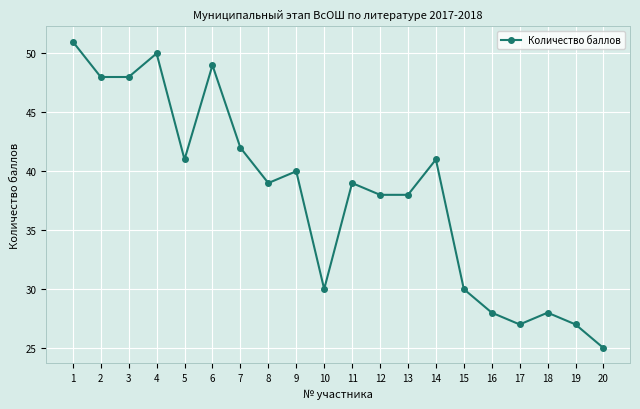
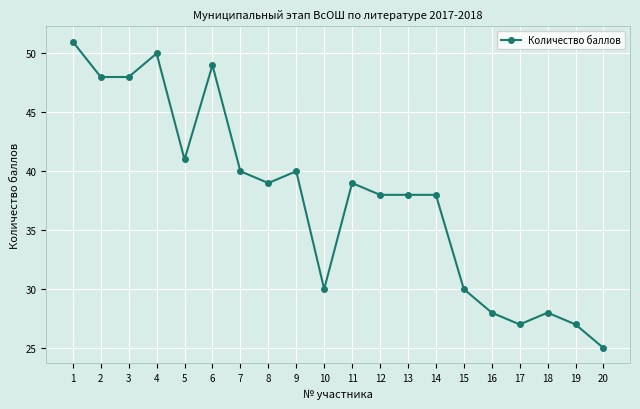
  {
    "1": 51,
    "2": 48,
    "3": 48,
    "4": 50,
    "5": 41,
    "6": 49,
-   "7": 42,
+   "7": 40,
    "8": 39,
    "9": 40,
    "10": 30,
    "11": 39,
    "12": 38,
    "13": 38,
-   "14": 41,
+   "14": 38,
    "15": 30,
    "16": 28,
    "17": 27,
    "18": 28,
    "19": 27,
    "20": 25
  }
